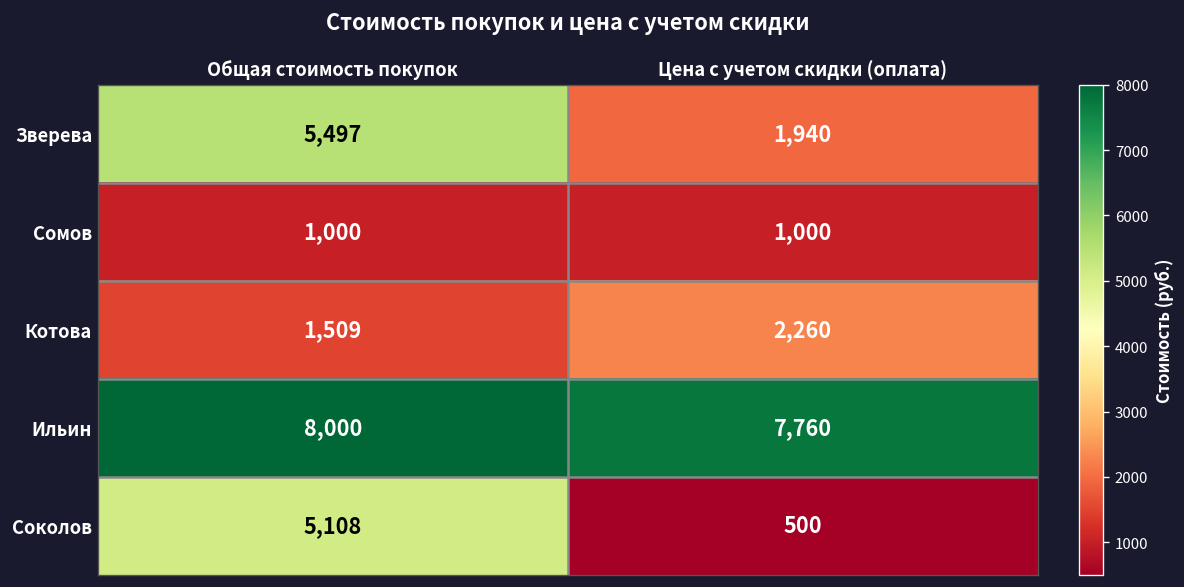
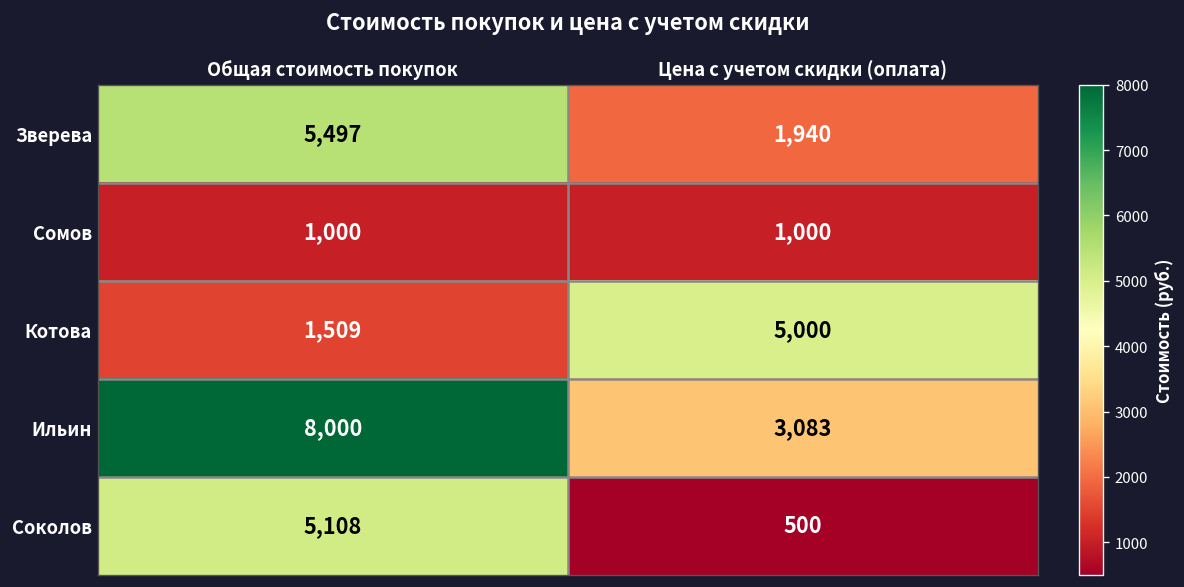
  {
    "Зверева": {
      "Общая стоимость покупок": "5,497",
      "Цена с учетом скидки (оплата)": "1,940"
    },
    "Сомов": {
      "Общая стоимость покупок": "1,000",
      "Цена с учетом скидки (оплата)": "1,000"
    },
    "Котова": {
      "Общая стоимость покупок": "1,509",
-     "Цена с учетом скидки (оплата)": "2,260"
+     "Цена с учетом скидки (оплата)": "5,000"
    },
    "Ильин": {
      "Общая стоимость покупок": "8,000",
-     "Цена с учетом скидки (оплата)": "7,760"
+     "Цена с учетом скидки (оплата)": "3,083"
    },
    "Соколов": {
      "Общая стоимость покупок": "5,108",
      "Цена с учетом скидки (оплата)": "500"
    }
  }
